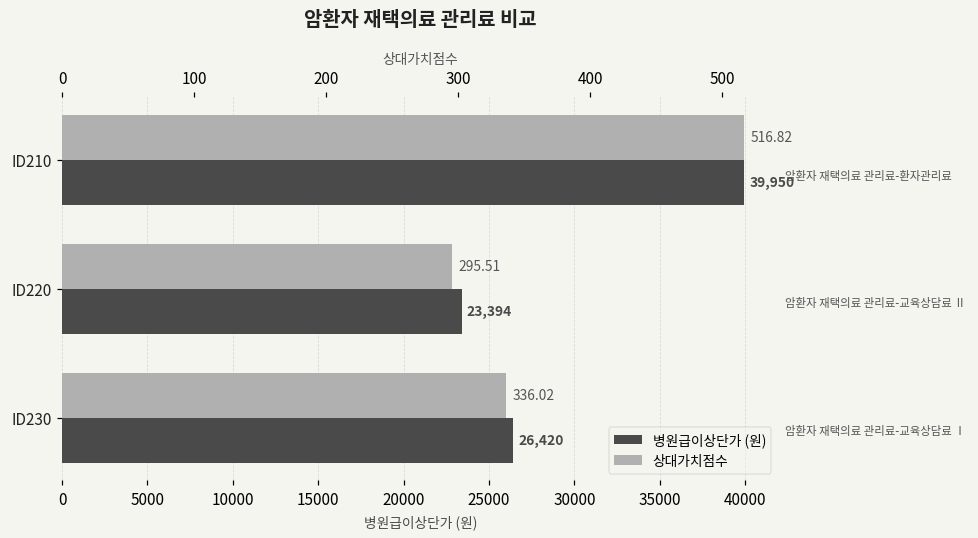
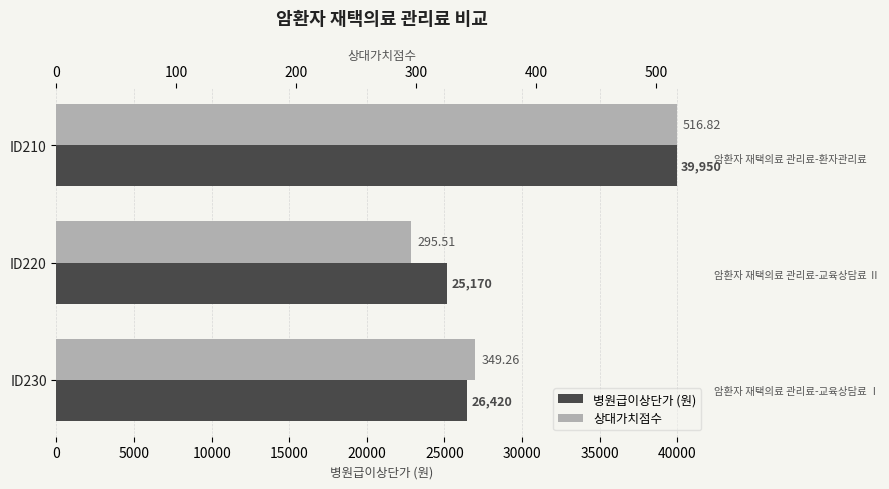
  {
    "병원급이상단가 (원)": {
      "ID210": "39,950",
-     "ID220": "23,394",
+     "ID220": "25,170",
      "ID230": "26,420"
    },
    "상대가치점수": {
      "ID210": "516.82",
      "ID220": "295.51",
-     "ID230": "336.02"
+     "ID230": "349.26"
    }
  }
